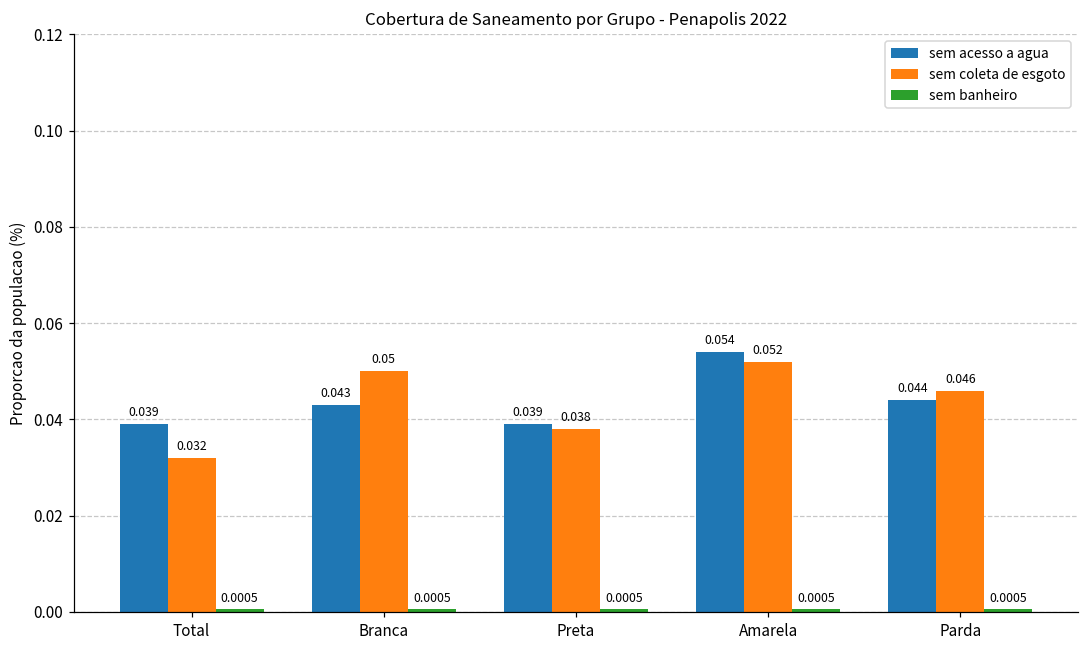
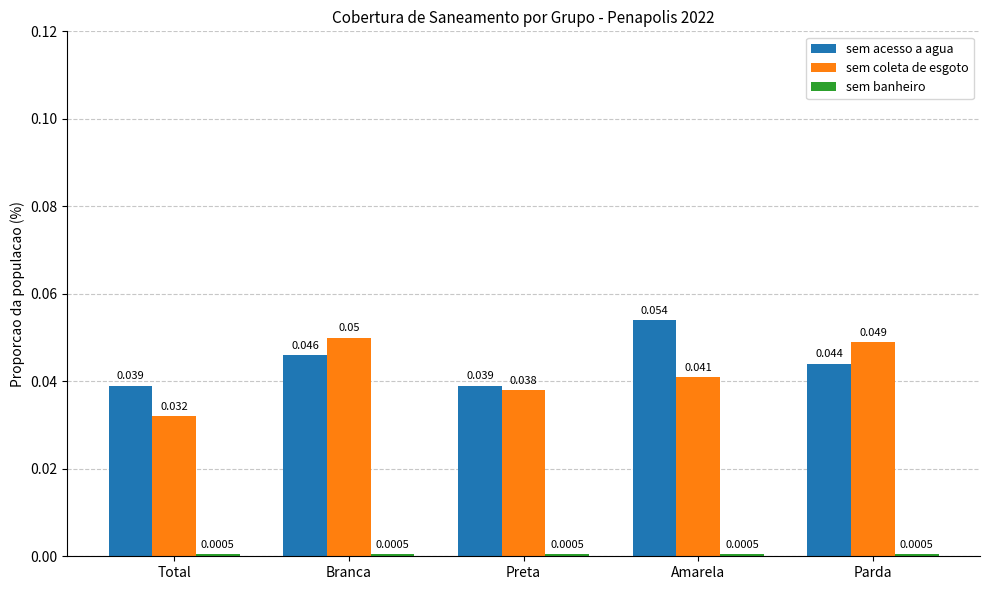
  {
    "sem acesso a agua": {
      "Total": 0.039,
-     "Branca": 0.043,
+     "Branca": 0.046,
      "Preta": 0.039,
      "Amarela": 0.054,
      "Parda": 0.044
    },
    "sem coleta de esgoto": {
      "Total": 0.032,
      "Branca": 0.05,
      "Preta": 0.038,
-     "Amarela": 0.052,
-     "Parda": 0.046
+     "Amarela": 0.041,
+     "Parda": 0.049
    },
    "sem banheiro": {
      "Total": 0.0005,
      "Branca": 0.0005,
      "Preta": 0.0005,
      "Amarela": 0.0005,
      "Parda": 0.0005
    }
  }
